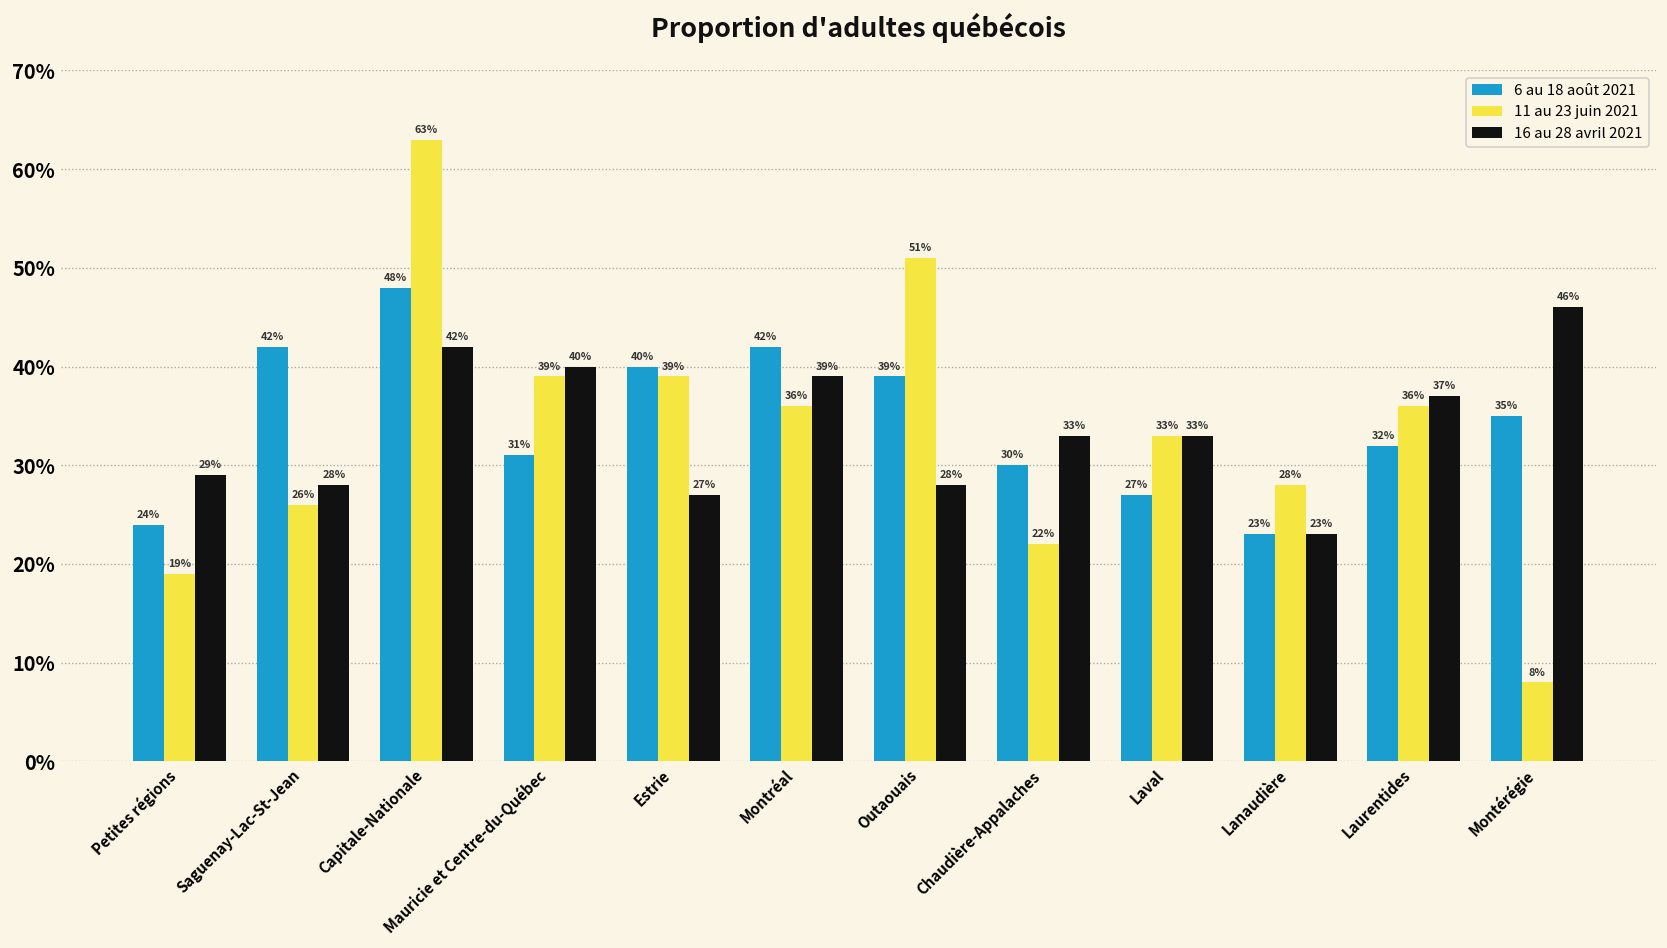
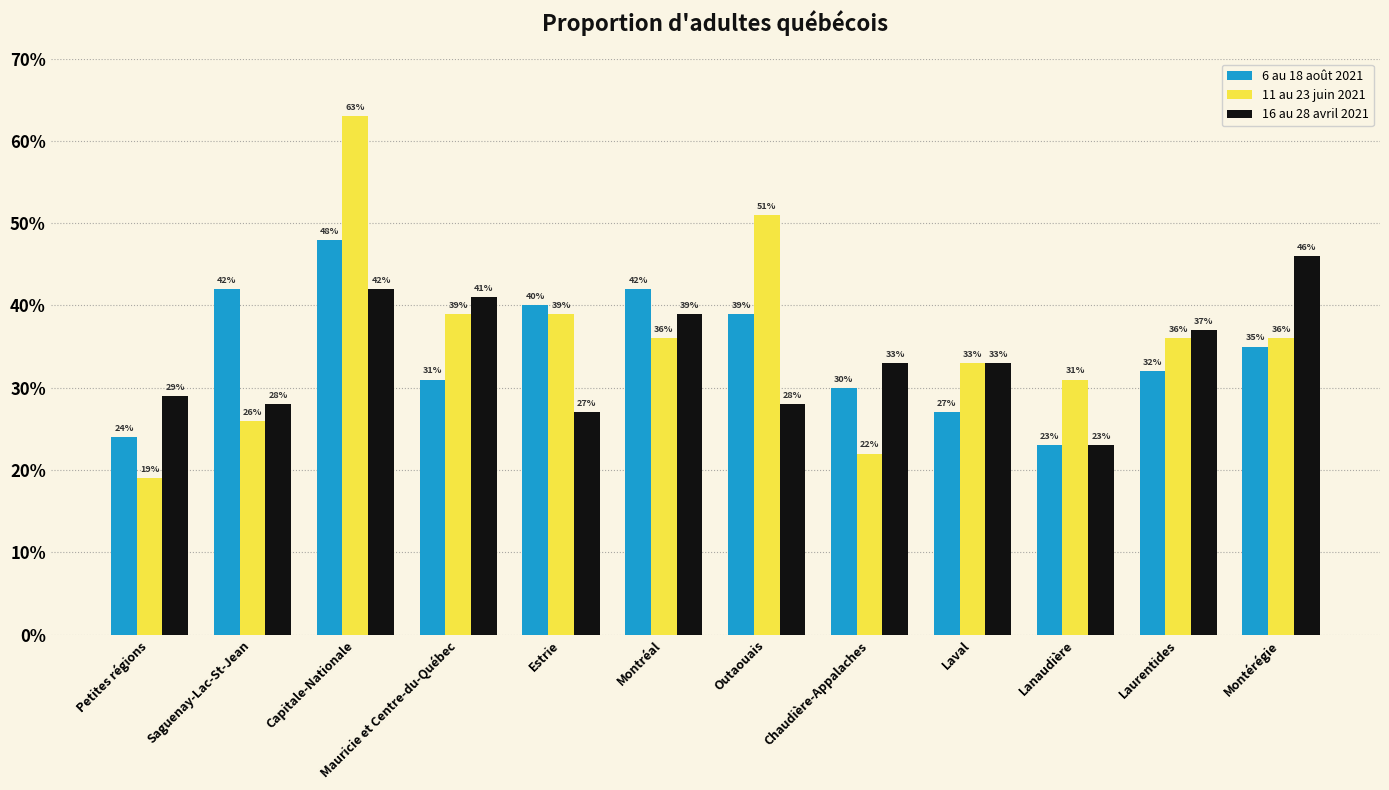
  {
    "6 au 18 août 2021": {
      "Petites régions": "24%",
      "Saguenay-Lac-St-Jean": "42%",
      "Capitale-Nationale": "48%",
      "Mauricie et Centre-du-Québec": "31%",
      "Estrie": "40%",
      "Montréal": "42%",
      "Outaouais": "39%",
      "Chaudière-Appalaches": "30%",
      "Laval": "27%",
      "Lanaudière": "23%",
      "Laurentides": "32%",
      "Montérégie": "35%"
    },
    "11 au 23 juin 2021": {
      "Petites régions": "19%",
      "Saguenay-Lac-St-Jean": "26%",
      "Capitale-Nationale": "63%",
      "Mauricie et Centre-du-Québec": "39%",
      "Estrie": "39%",
      "Montréal": "36%",
      "Outaouais": "51%",
      "Chaudière-Appalaches": "22%",
      "Laval": "33%",
-     "Lanaudière": "28%",
+     "Lanaudière": "31%",
      "Laurentides": "36%",
-     "Montérégie": "8%"
+     "Montérégie": "36%"
    },
    "16 au 28 avril 2021": {
      "Petites régions": "29%",
      "Saguenay-Lac-St-Jean": "28%",
      "Capitale-Nationale": "42%",
-     "Mauricie et Centre-du-Québec": "40%",
+     "Mauricie et Centre-du-Québec": "41%",
      "Estrie": "27%",
      "Montréal": "39%",
      "Outaouais": "28%",
      "Chaudière-Appalaches": "33%",
      "Laval": "33%",
      "Lanaudière": "23%",
      "Laurentides": "37%",
      "Montérégie": "46%"
    }
  }
